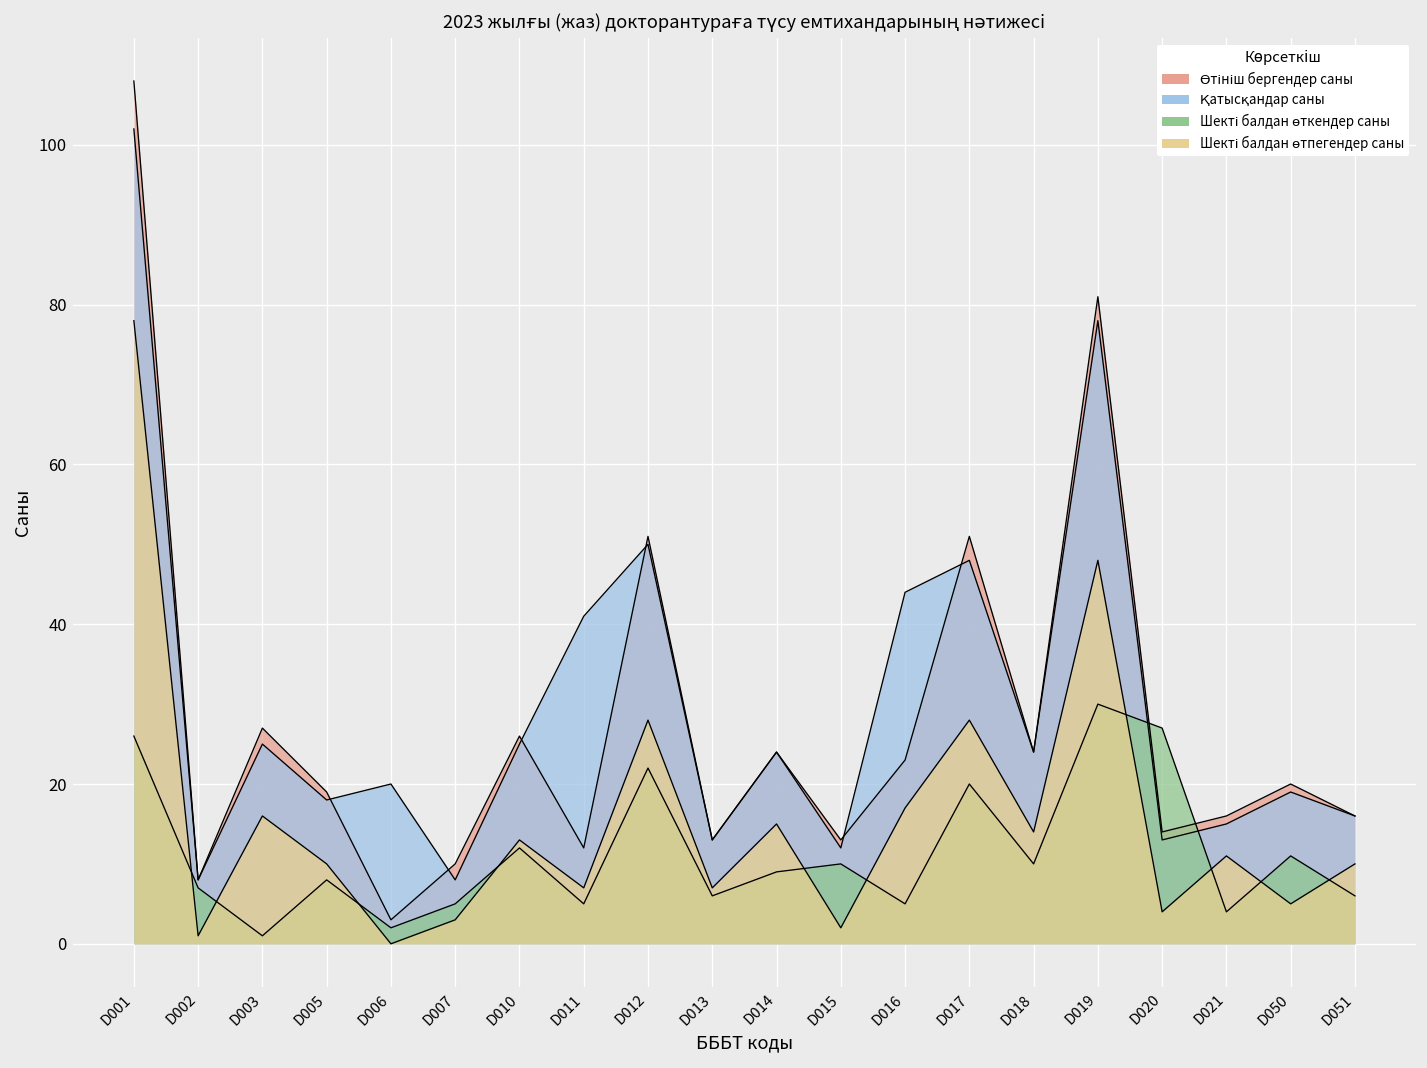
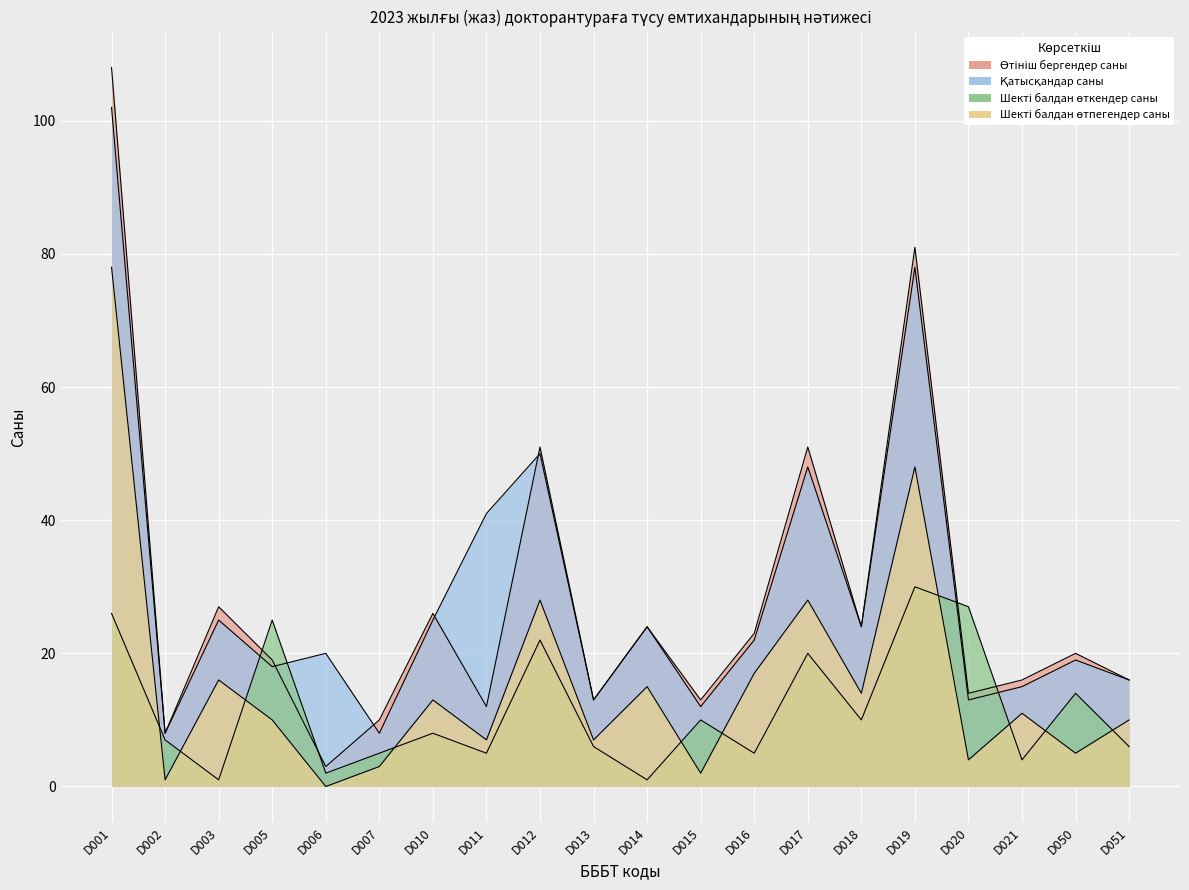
  {
    "Қатысқандар саны": {
      "D001": 102,
      "D003": 25,
      "D005": 18,
      "D006": 20,
      "D007": 8,
      "D010": 25,
      "D011": 41,
      "D012": 50,
      "D015": 12,
-     "D016": 44,
+     "D016": 22,
      "D017": 48,
      "D019": 78,
      "D020": 13,
      "D021": 15,
      "D050": 19
    },
    "Шекті балдан өткендер саны": {
      "D001": 26,
      "D002": 7,
      "D003": 1,
-     "D005": 8,
+     "D005": 25,
      "D006": 2,
      "D007": 5,
-     "D010": 12,
+     "D010": 8,
      "D011": 5,
      "D012": 22,
      "D013": 6,
-     "D014": 9,
+     "D014": 1,
      "D015": 10,
      "D016": 5,
      "D017": 20,
      "D018": 10,
      "D019": 30,
      "D020": 27,
      "D021": 4,
-     "D050": 11,
+     "D050": 14,
      "D051": 6
    }
  }
